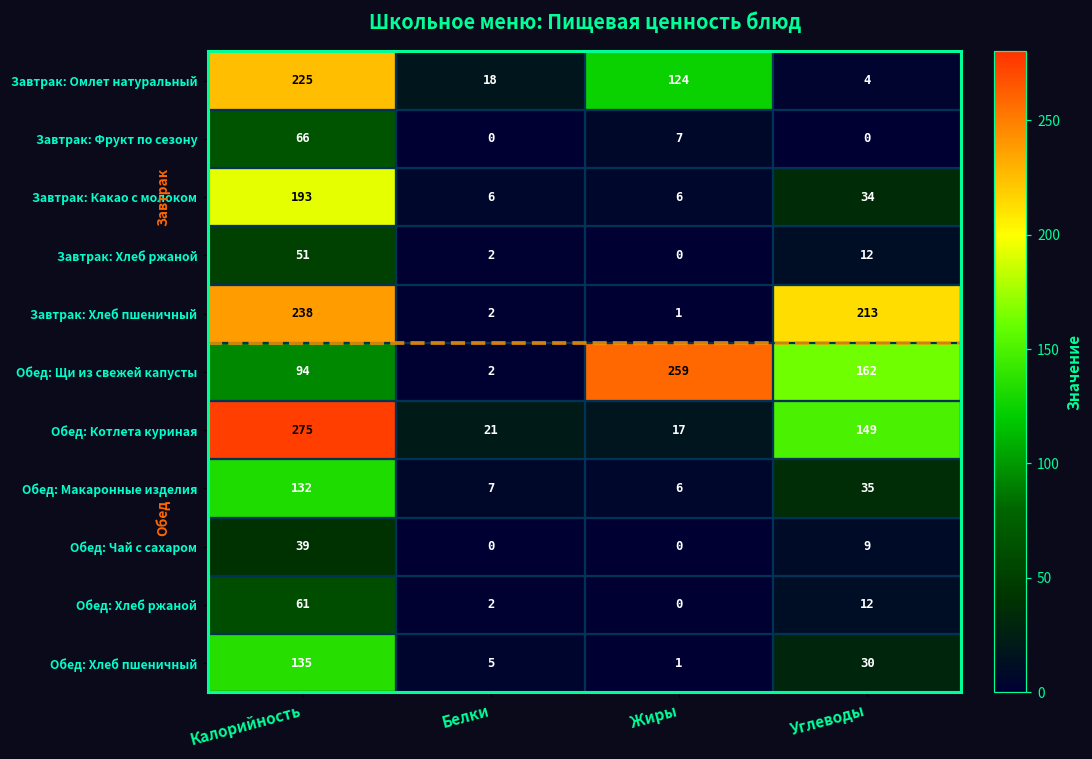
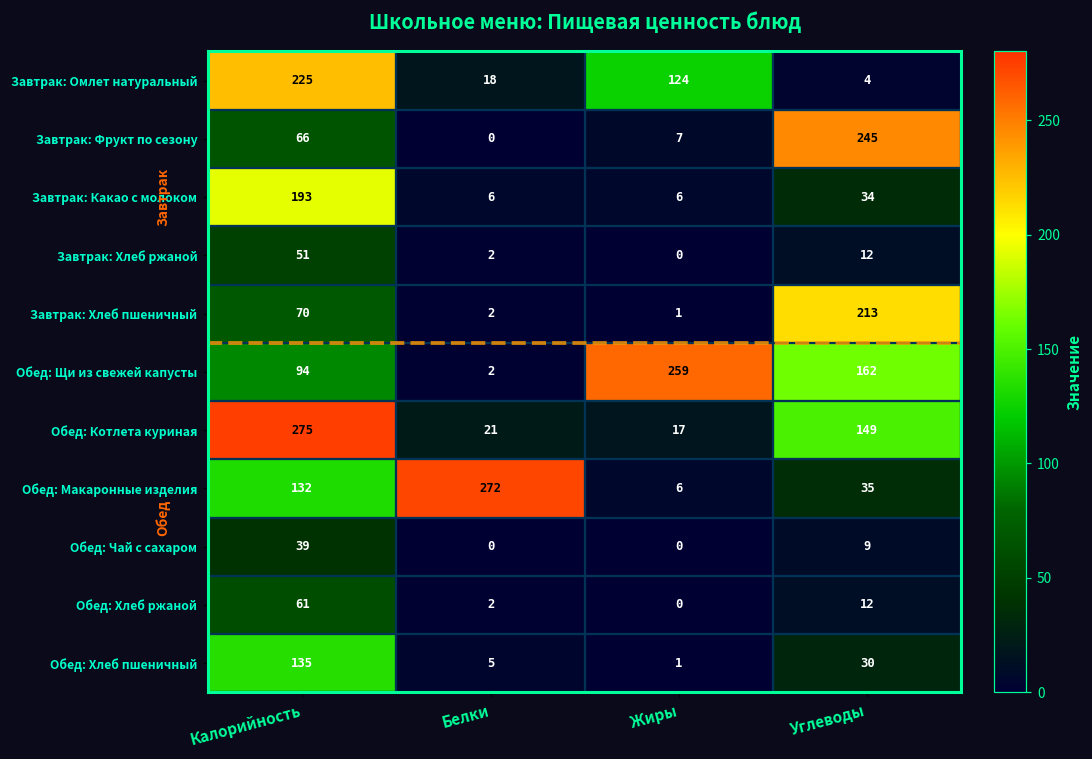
  {
    "Завтрак: Омлет натуральный": {
      "Калорийность": 225,
      "Белки": 18,
      "Жиры": 124,
      "Углеводы": 4
    },
    "Завтрак: Фрукт по сезону": {
      "Калорийность": 66,
      "Белки": 0,
      "Жиры": 7,
-     "Углеводы": 0
+     "Углеводы": 245
    },
    "Завтрак: Какао с молоком": {
      "Калорийность": 193,
      "Белки": 6,
      "Жиры": 6,
      "Углеводы": 34
    },
    "Завтрак: Хлеб ржаной": {
      "Калорийность": 51,
      "Белки": 2,
      "Жиры": 0,
      "Углеводы": 12
    },
    "Завтрак: Хлеб пшеничный": {
-     "Калорийность": 238,
+     "Калорийность": 70,
      "Белки": 2,
      "Жиры": 1,
      "Углеводы": 213
    },
    "Обед: Щи из свежей капусты": {
      "Калорийность": 94,
      "Белки": 2,
      "Жиры": 259,
      "Углеводы": 162
    },
    "Обед: Котлета куриная": {
      "Калорийность": 275,
      "Белки": 21,
      "Жиры": 17,
      "Углеводы": 149
    },
    "Обед: Макаронные изделия": {
      "Калорийность": 132,
-     "Белки": 7,
+     "Белки": 272,
      "Жиры": 6,
      "Углеводы": 35
    },
    "Обед: Чай с сахаром": {
      "Калорийность": 39,
      "Белки": 0,
      "Жиры": 0,
      "Углеводы": 9
    },
    "Обед: Хлеб ржаной": {
      "Калорийность": 61,
      "Белки": 2,
      "Жиры": 0,
      "Углеводы": 12
    },
    "Обед: Хлеб пшеничный": {
      "Калорийность": 135,
      "Белки": 5,
      "Жиры": 1,
      "Углеводы": 30
    }
  }
